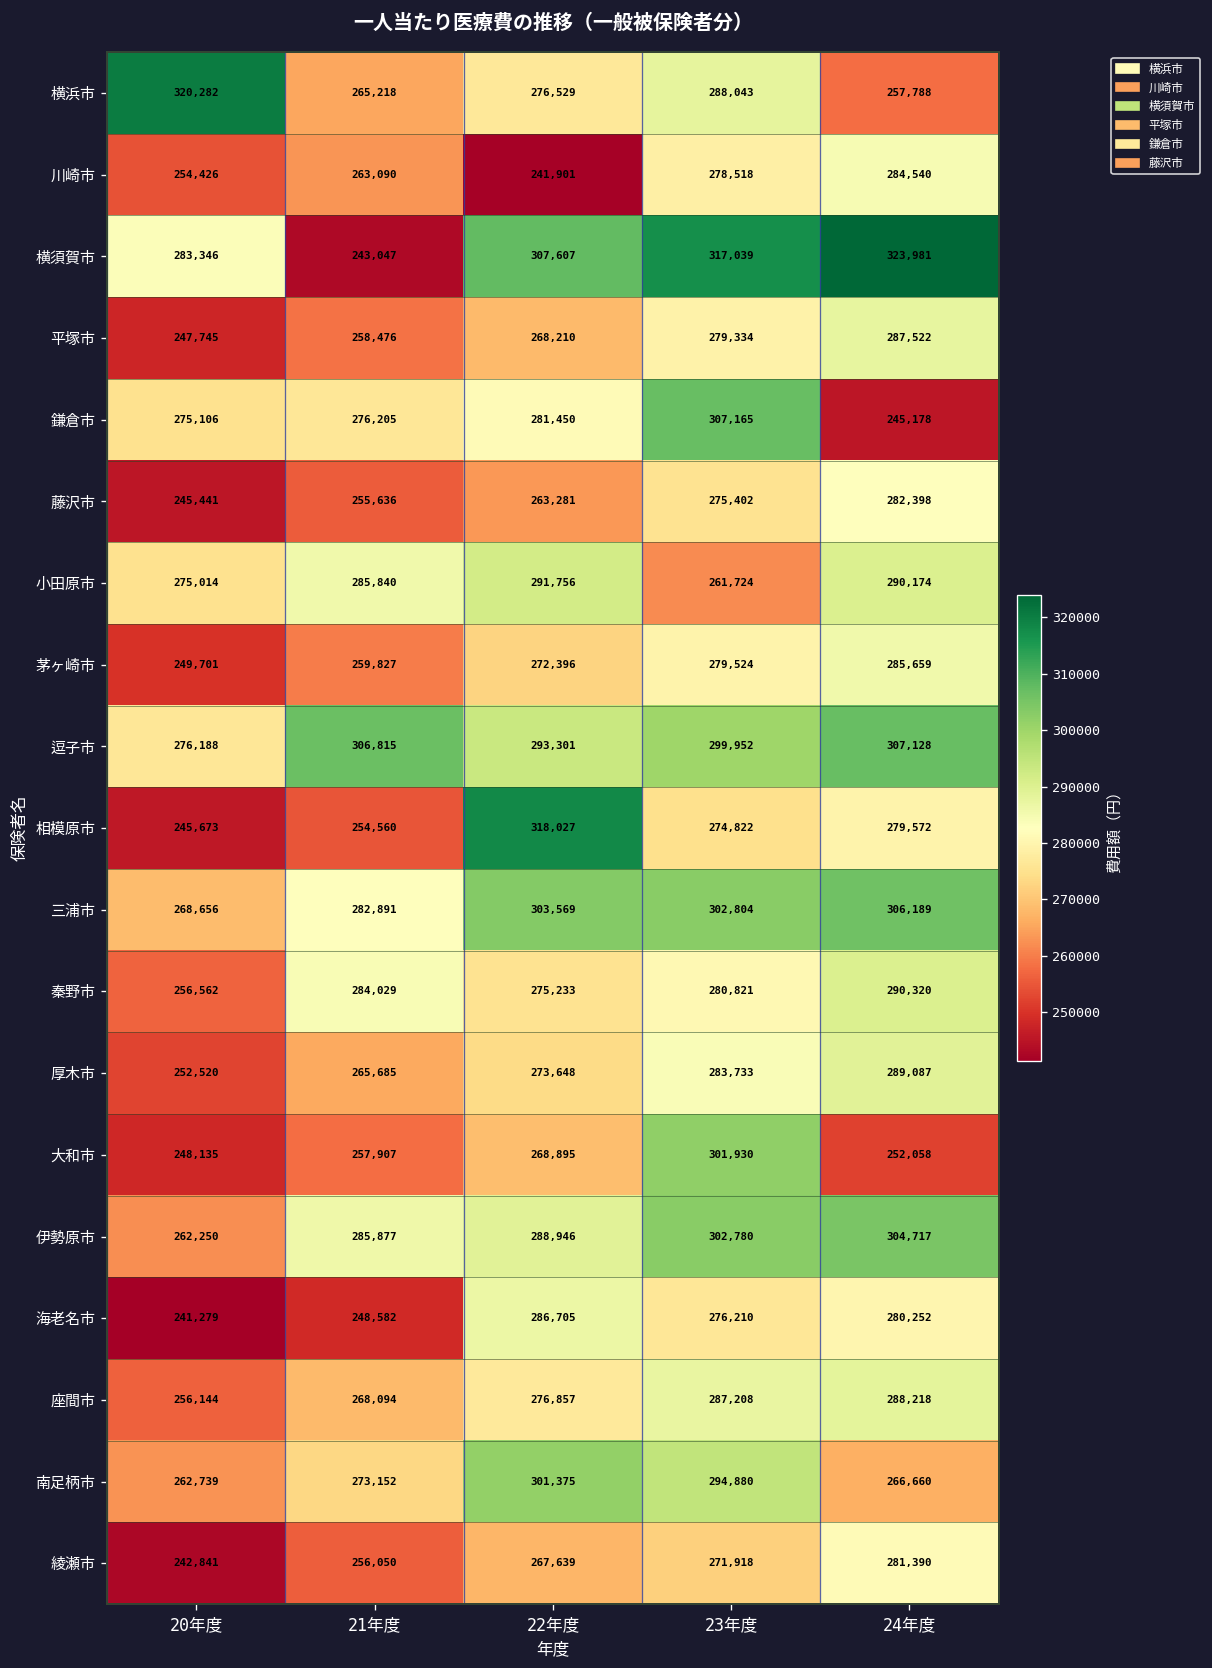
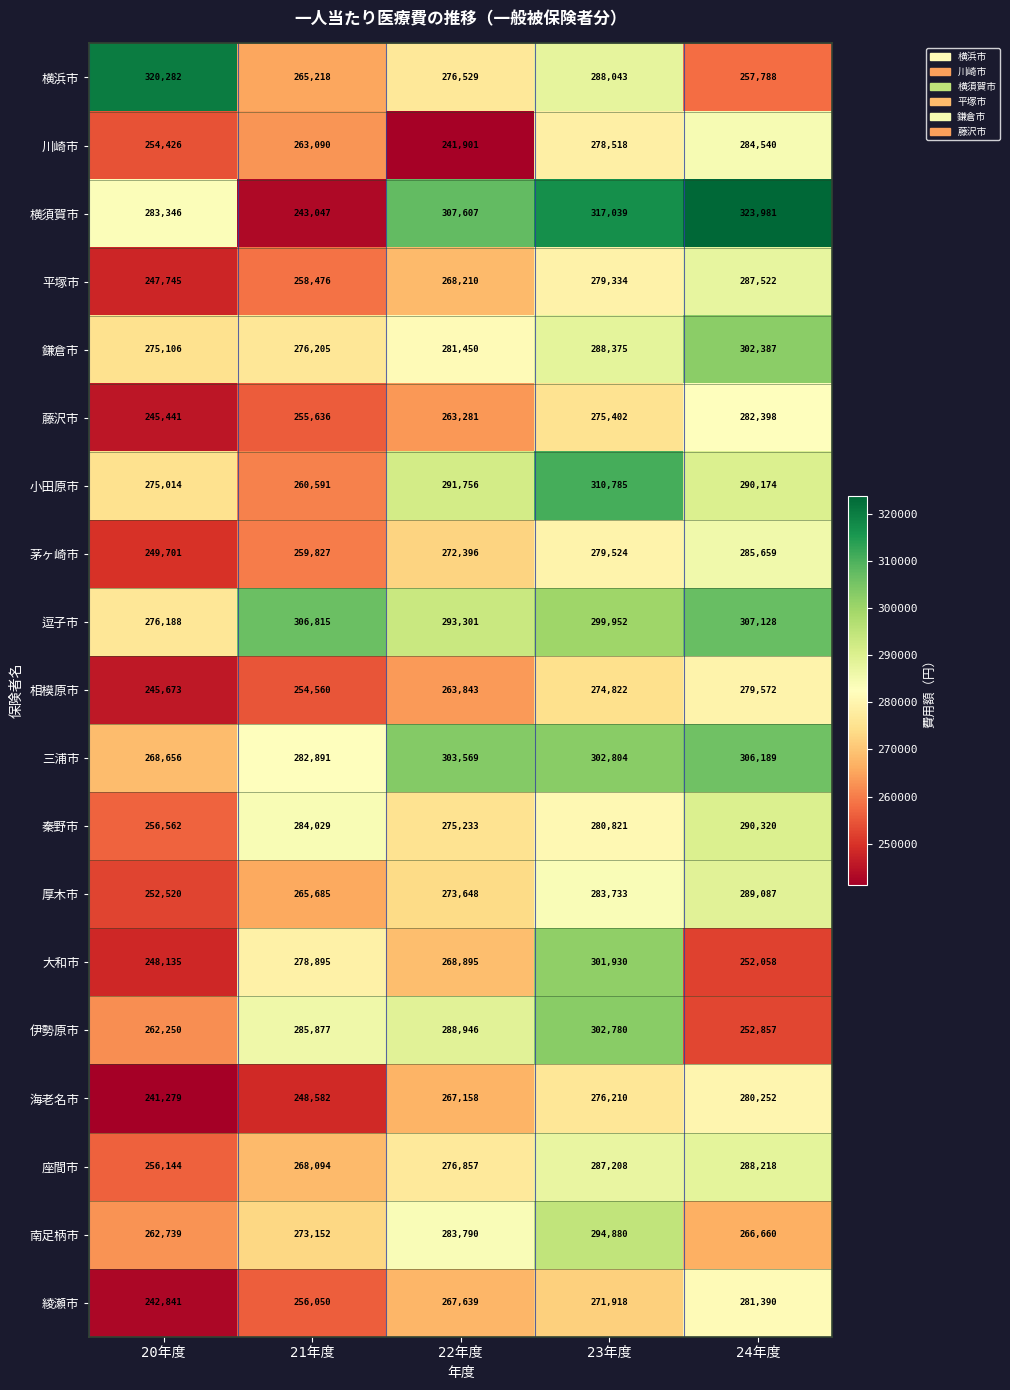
  {
    "横浜市": {
      "20年度": "320,282",
      "21年度": "265,218",
      "22年度": "276,529",
      "23年度": "288,043",
      "24年度": "257,788"
    },
    "川崎市": {
      "20年度": "254,426",
      "21年度": "263,090",
      "22年度": "241,901",
      "23年度": "278,518",
      "24年度": "284,540"
    },
    "横須賀市": {
      "20年度": "283,346",
      "21年度": "243,047",
      "22年度": "307,607",
      "23年度": "317,039",
      "24年度": "323,981"
    },
    "平塚市": {
      "20年度": "247,745",
      "21年度": "258,476",
      "22年度": "268,210",
      "23年度": "279,334",
      "24年度": "287,522"
    },
    "鎌倉市": {
      "20年度": "275,106",
      "21年度": "276,205",
      "22年度": "281,450",
-     "23年度": "307,165",
-     "24年度": "245,178"
+     "23年度": "288,375",
+     "24年度": "302,387"
    },
    "藤沢市": {
      "20年度": "245,441",
      "21年度": "255,636",
      "22年度": "263,281",
      "23年度": "275,402",
      "24年度": "282,398"
    },
    "小田原市": {
      "20年度": "275,014",
-     "21年度": "285,840",
+     "21年度": "260,591",
      "22年度": "291,756",
-     "23年度": "261,724",
+     "23年度": "310,785",
      "24年度": "290,174"
    },
    "茅ヶ崎市": {
      "20年度": "249,701",
      "21年度": "259,827",
      "22年度": "272,396",
      "23年度": "279,524",
      "24年度": "285,659"
    },
    "逗子市": {
      "20年度": "276,188",
      "21年度": "306,815",
      "22年度": "293,301",
      "23年度": "299,952",
      "24年度": "307,128"
    },
    "相模原市": {
      "20年度": "245,673",
      "21年度": "254,560",
-     "22年度": "318,027",
+     "22年度": "263,843",
      "23年度": "274,822",
      "24年度": "279,572"
    },
    "三浦市": {
      "20年度": "268,656",
      "21年度": "282,891",
      "22年度": "303,569",
      "23年度": "302,804",
      "24年度": "306,189"
    },
    "秦野市": {
      "20年度": "256,562",
      "21年度": "284,029",
      "22年度": "275,233",
      "23年度": "280,821",
      "24年度": "290,320"
    },
    "厚木市": {
      "20年度": "252,520",
      "21年度": "265,685",
      "22年度": "273,648",
      "23年度": "283,733",
      "24年度": "289,087"
    },
    "大和市": {
      "20年度": "248,135",
-     "21年度": "257,907",
+     "21年度": "278,895",
      "22年度": "268,895",
      "23年度": "301,930",
      "24年度": "252,058"
    },
    "伊勢原市": {
      "20年度": "262,250",
      "21年度": "285,877",
      "22年度": "288,946",
      "23年度": "302,780",
-     "24年度": "304,717"
+     "24年度": "252,857"
    },
    "海老名市": {
      "20年度": "241,279",
      "21年度": "248,582",
-     "22年度": "286,705",
+     "22年度": "267,158",
      "23年度": "276,210",
      "24年度": "280,252"
    },
    "座間市": {
      "20年度": "256,144",
      "21年度": "268,094",
      "22年度": "276,857",
      "23年度": "287,208",
      "24年度": "288,218"
    },
    "南足柄市": {
      "20年度": "262,739",
      "21年度": "273,152",
-     "22年度": "301,375",
+     "22年度": "283,790",
      "23年度": "294,880",
      "24年度": "266,660"
    },
    "綾瀬市": {
      "20年度": "242,841",
      "21年度": "256,050",
      "22年度": "267,639",
      "23年度": "271,918",
      "24年度": "281,390"
    }
  }
